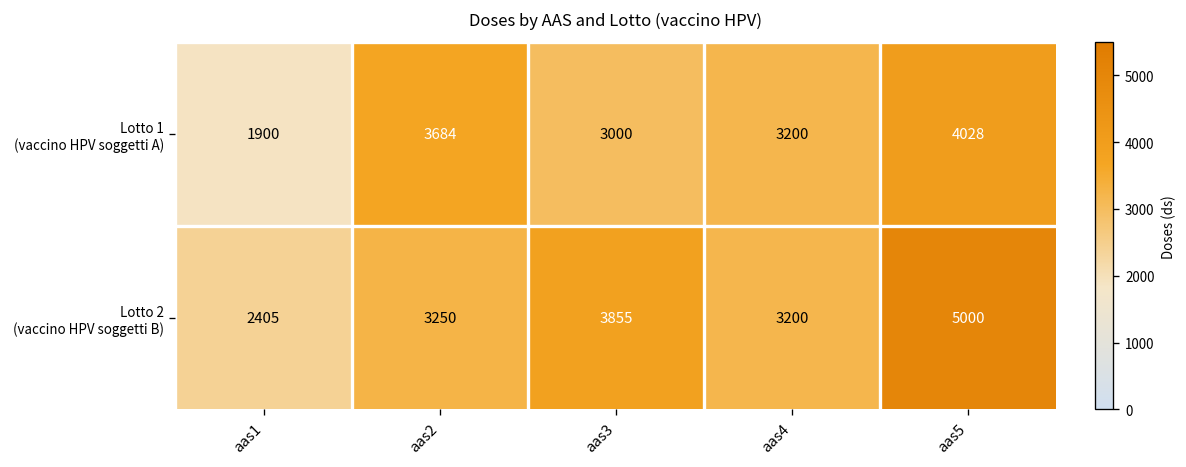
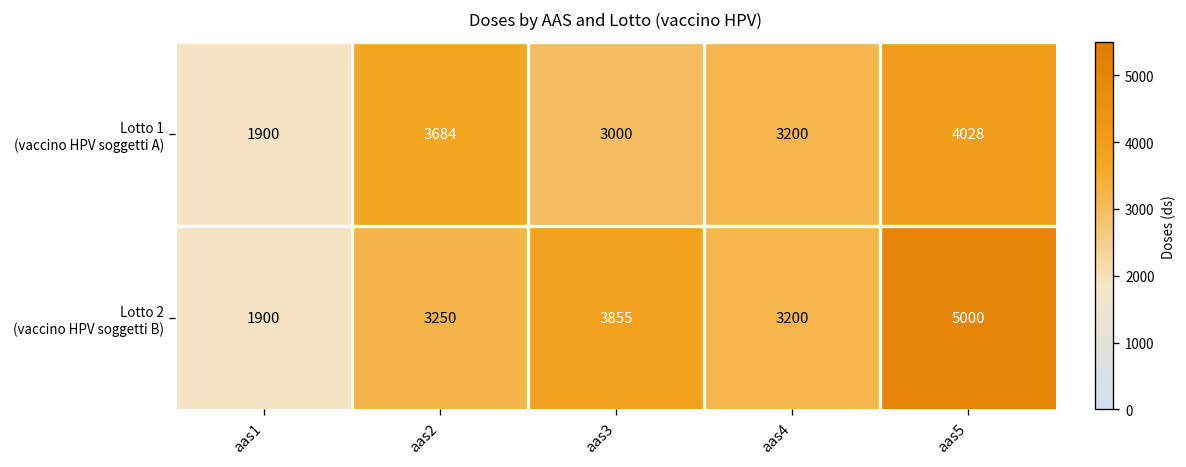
  {
    "Lotto 1 (vaccino HPV soggetti A)": {
      "aas1": 1900,
      "aas2": 3684,
      "aas3": 3000,
      "aas4": 3200,
      "aas5": 4028
    },
    "Lotto 2 (vaccino HPV soggetti B)": {
-     "aas1": 2405,
+     "aas1": 1900,
      "aas2": 3250,
      "aas3": 3855,
      "aas4": 3200,
      "aas5": 5000
    }
  }
